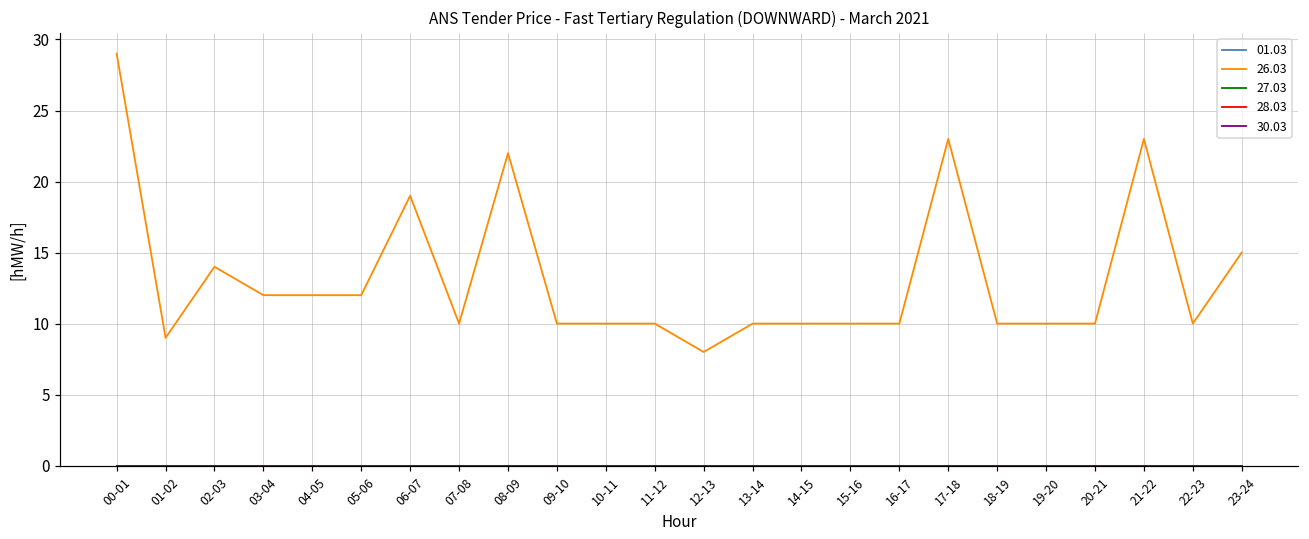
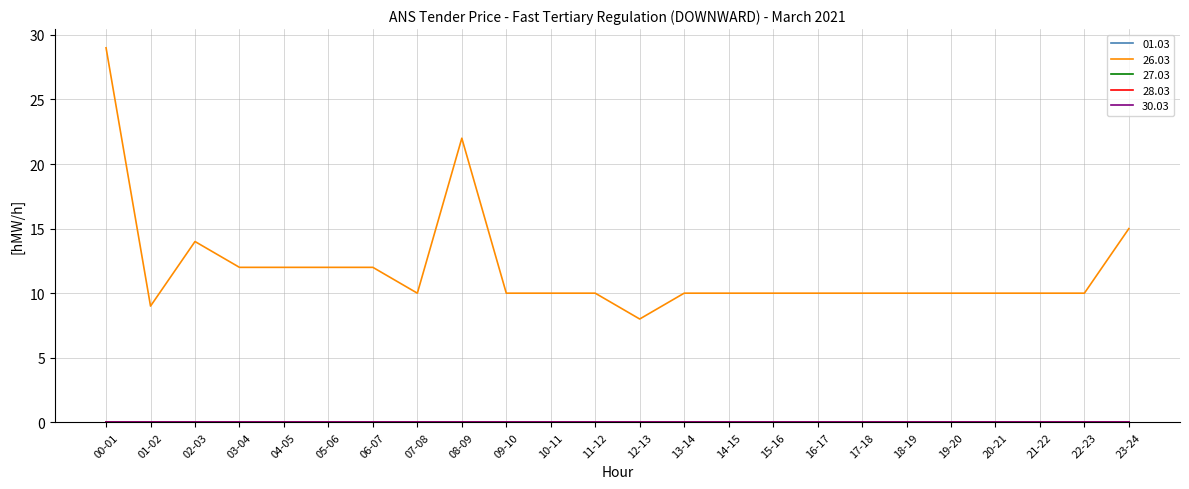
  {
    "30.03": {
      "00-01": 0,
      "01-02": 0,
      "02-03": 0,
      "03-04": 0,
      "04-05": 0,
      "05-06": 0,
      "06-07": 0,
      "07-08": 0,
      "08-09": 0,
      "09-10": 0,
      "10-11": 0,
      "11-12": 0,
      "12-13": 0,
      "13-14": 0,
      "14-15": 0,
      "15-16": 0,
      "16-17": 0,
      "17-18": 0,
      "18-19": 0,
      "19-20": 0,
      "20-21": 0,
      "21-22": 0,
      "22-23": 0,
      "23-24": 0
    },
    "26.03": {
      "00-01": 29,
      "01-02": 9,
      "02-03": 14,
      "03-04": 12,
      "04-05": 12,
      "05-06": 12,
-     "06-07": 19,
+     "06-07": 12,
      "07-08": 10,
      "08-09": 22,
      "09-10": 10,
      "10-11": 10,
      "11-12": 10,
      "12-13": 8,
      "13-14": 10,
      "14-15": 10,
      "15-16": 10,
      "16-17": 10,
-     "17-18": 23,
+     "17-18": 10,
      "18-19": 10,
      "19-20": 10,
      "20-21": 10,
-     "21-22": 23,
+     "21-22": 10,
      "22-23": 10,
      "23-24": 15
    }
  }
